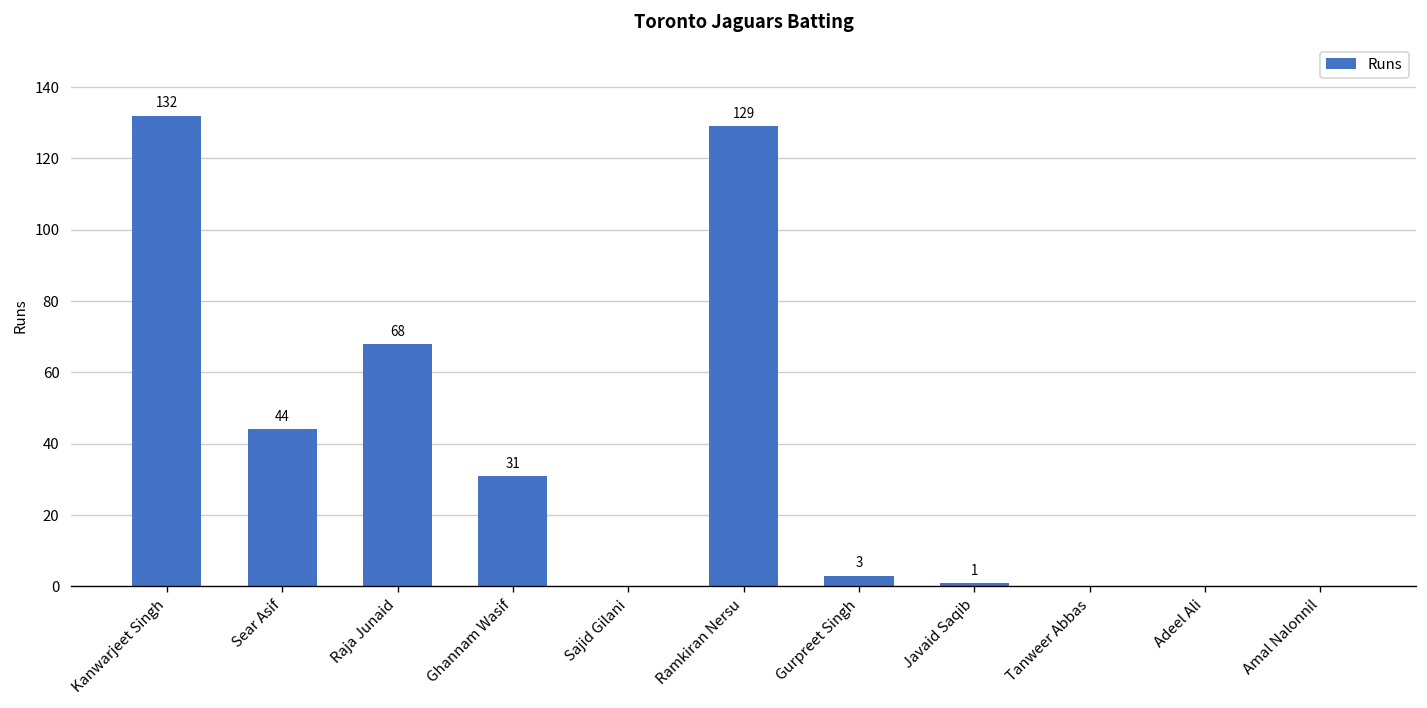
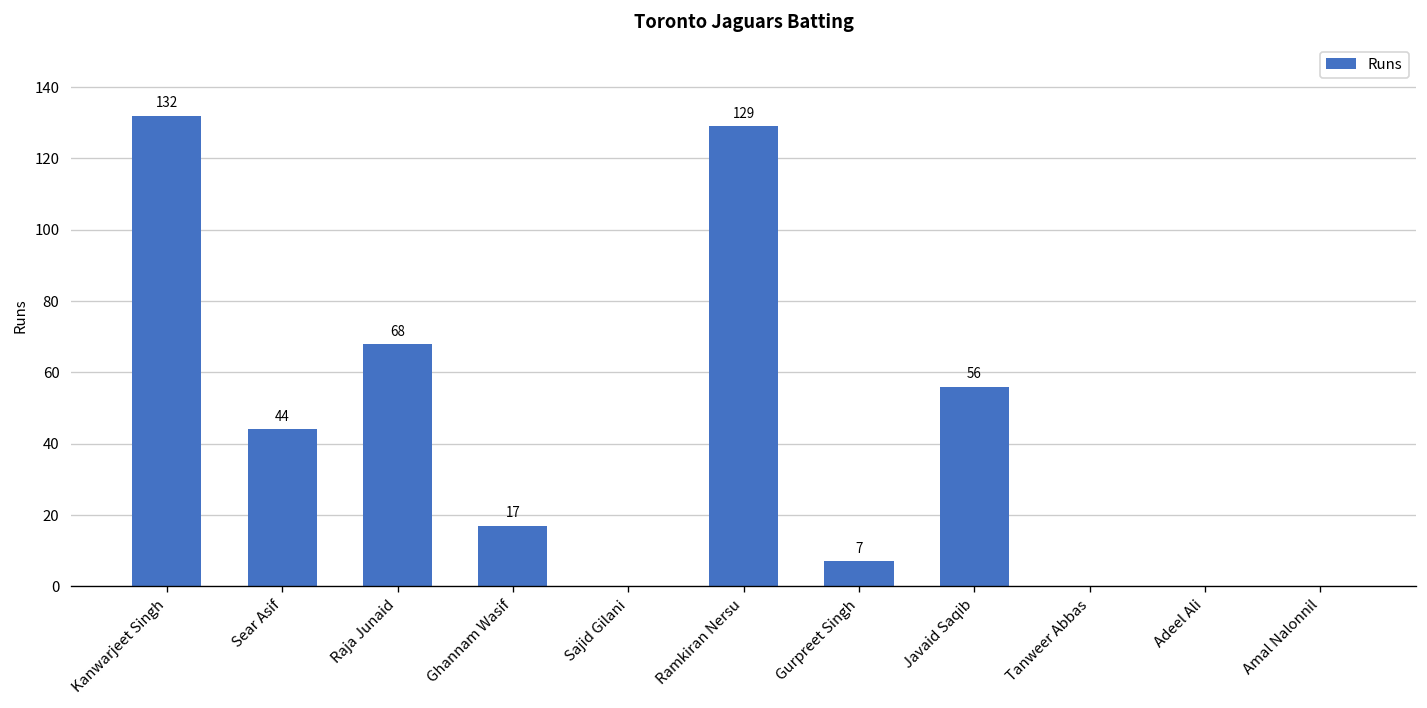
  {
    "Kanwarjeet Singh": 132,
    "Sear Asif": 44,
    "Raja Junaid": 68,
-   "Ghannam Wasif": 31,
+   "Ghannam Wasif": 17,
    "Ramkiran Nersu": 129,
-   "Gurpreet Singh": 3,
-   "Javaid Saqib": 1
+   "Gurpreet Singh": 7,
+   "Javaid Saqib": 56
  }
